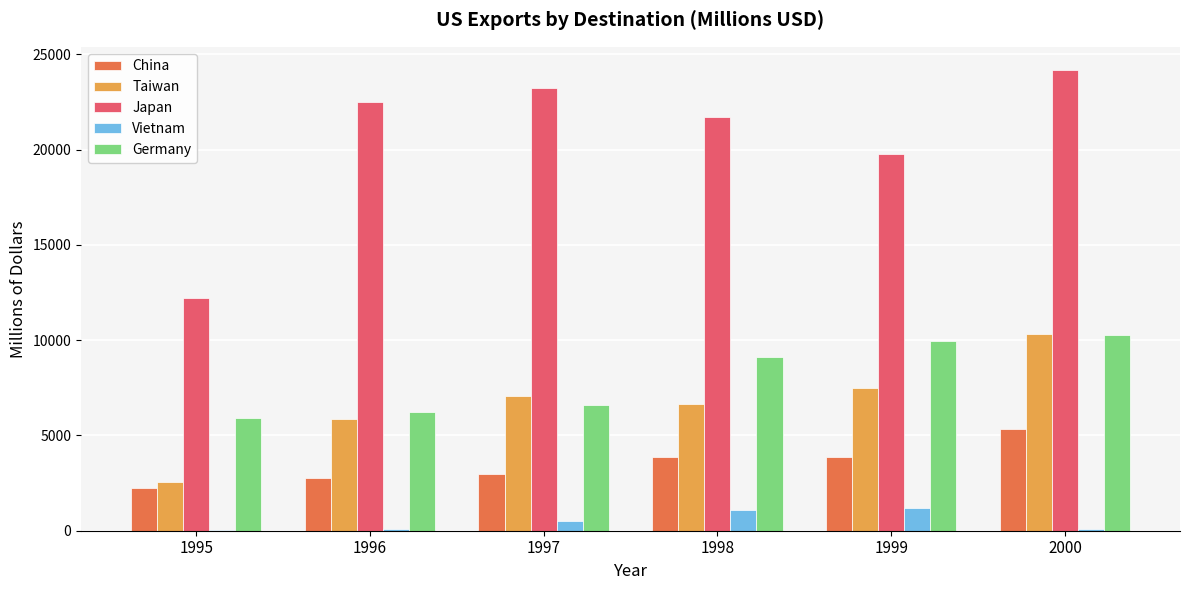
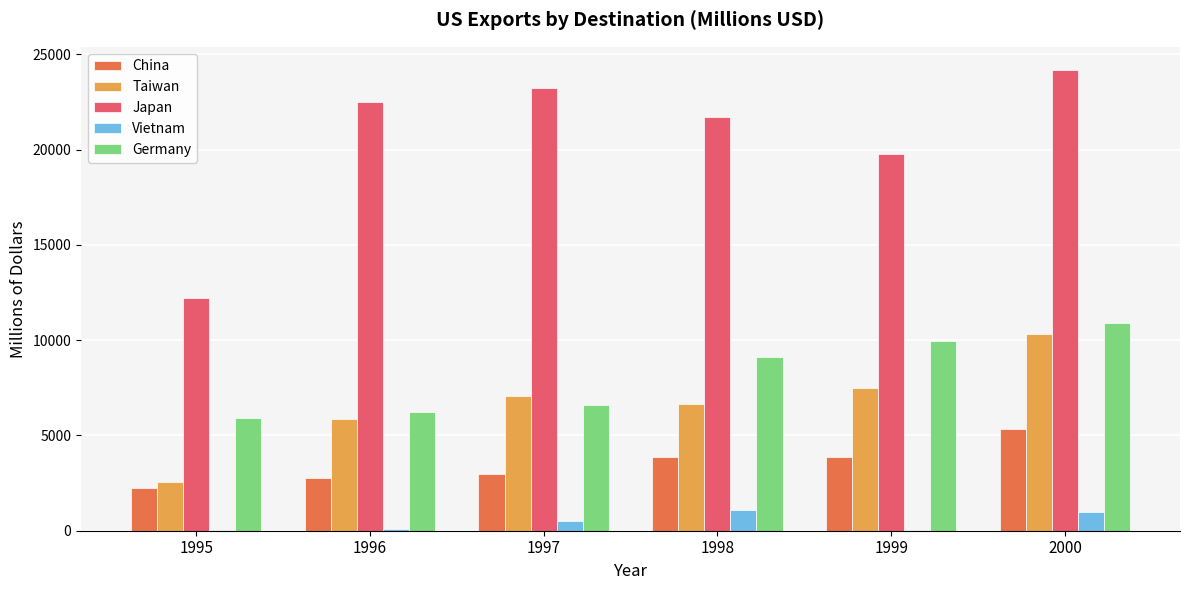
  {
    "Vietnam": {
      "1997": 500,
      "1998": 1100,
-     "1999": 1200,
-     "2000": 100
+     "1999": 100,
+     "2000": 1000
    },
    "Germany": {
      "1995": 5900,
      "1996": 6200,
      "1997": 6600,
      "1998": 9100,
      "1999": 10000,
-     "2000": 10300
+     "2000": 10900
    }
  }
